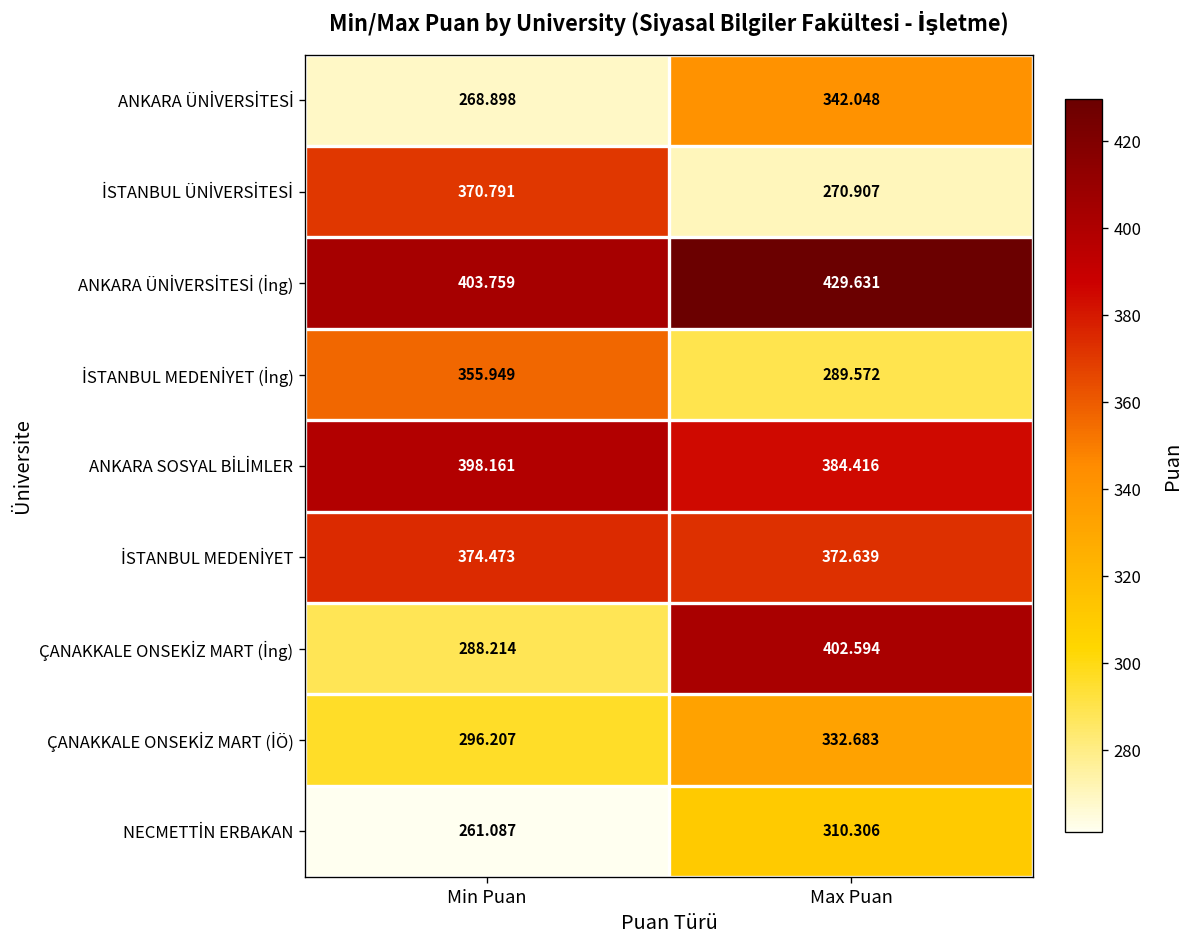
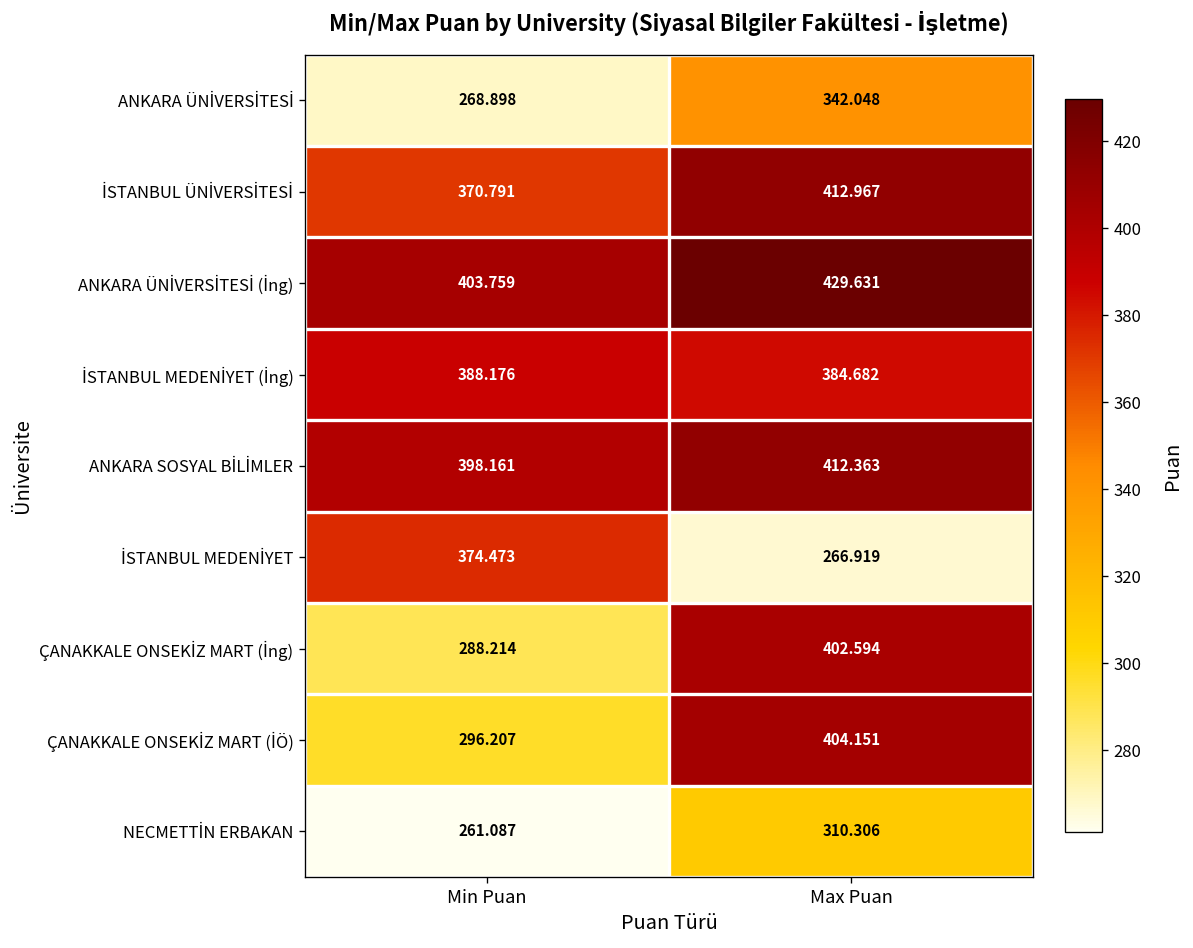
  {
    "ANKARA ÜNİVERSİTESİ": {
      "Min Puan": 268.898,
      "Max Puan": 342.048
    },
    "İSTANBUL ÜNİVERSİTESİ": {
      "Min Puan": 370.791,
-     "Max Puan": 270.907
+     "Max Puan": 412.967
    },
    "ANKARA ÜNİVERSİTESİ (İng)": {
      "Min Puan": 403.759,
      "Max Puan": 429.631
    },
    "İSTANBUL MEDENİYET (İng)": {
-     "Min Puan": 355.949,
-     "Max Puan": 289.572
+     "Min Puan": 388.176,
+     "Max Puan": 384.682
    },
    "ANKARA SOSYAL BİLİMLER": {
      "Min Puan": 398.161,
-     "Max Puan": 384.416
+     "Max Puan": 412.363
    },
    "İSTANBUL MEDENİYET": {
      "Min Puan": 374.473,
-     "Max Puan": 372.639
+     "Max Puan": 266.919
    },
    "ÇANAKKALE ONSEKİZ MART (İng)": {
      "Min Puan": 288.214,
      "Max Puan": 402.594
    },
    "ÇANAKKALE ONSEKİZ MART (İÖ)": {
      "Min Puan": 296.207,
-     "Max Puan": 332.683
+     "Max Puan": 404.151
    },
    "NECMETTİN ERBAKAN": {
      "Min Puan": 261.087,
      "Max Puan": 310.306
    }
  }
